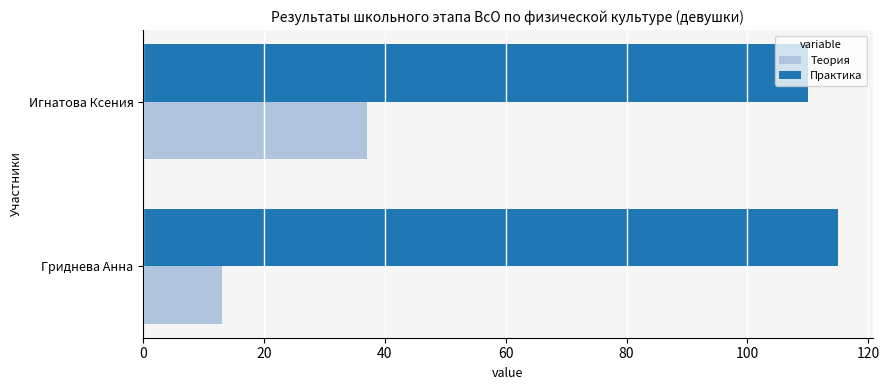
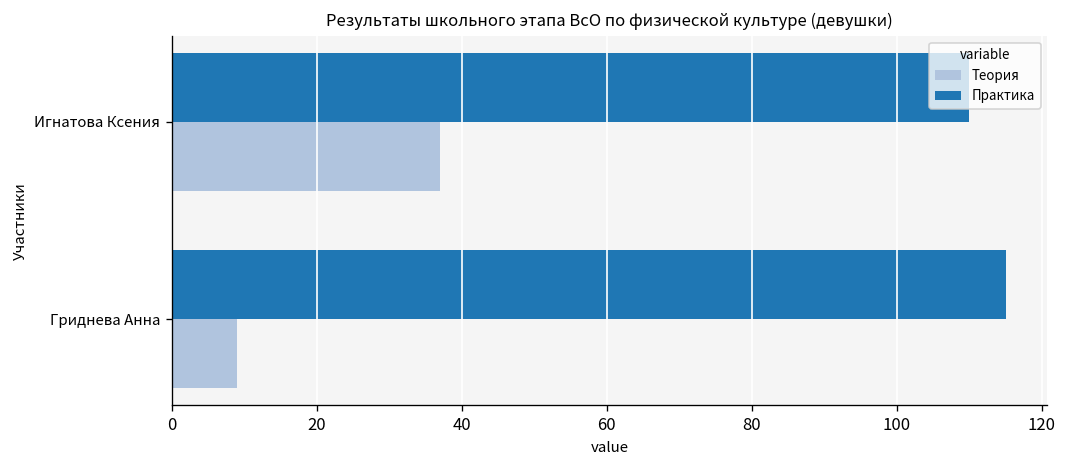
  {
    "Теория": {
      "Игнатова Ксения": 37,
-     "Гриднева Анна": 13
+     "Гриднева Анна": 9
    },
    "Практика": {
      "Гриднева Анна": 115
    }
  }
